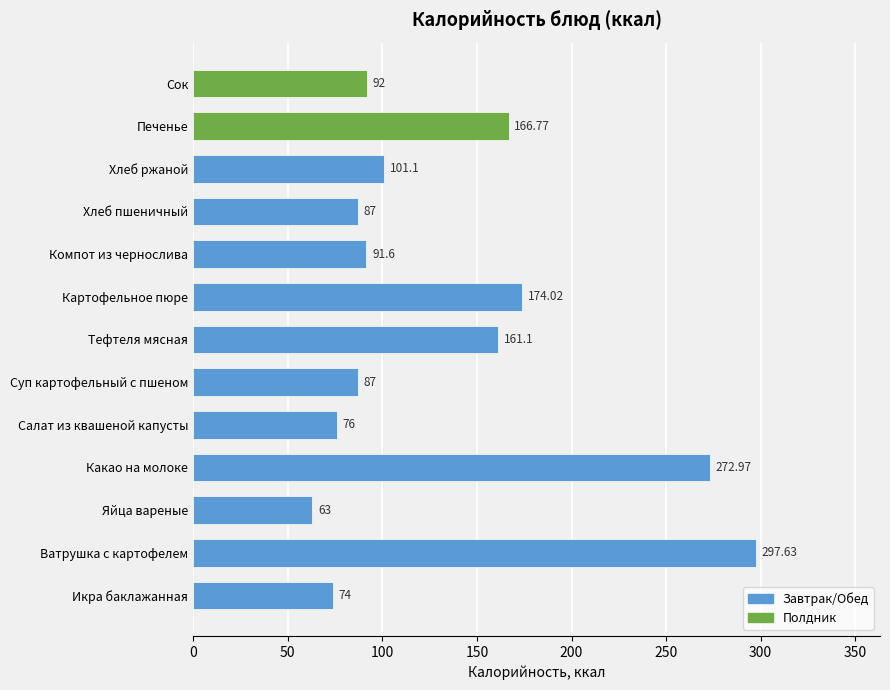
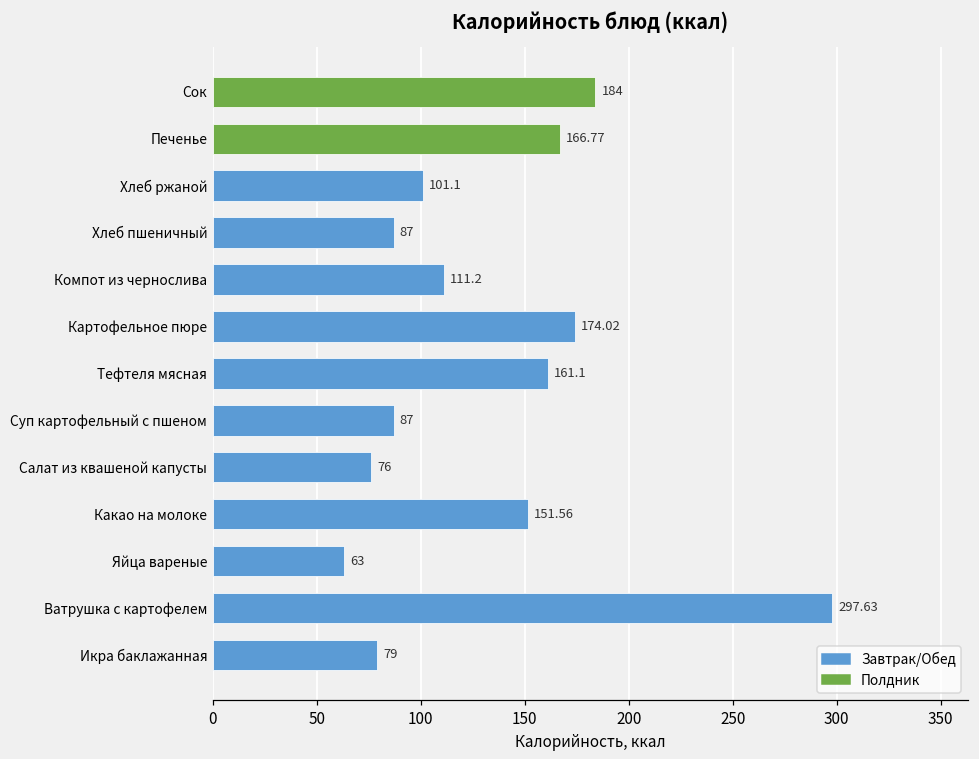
  {
-   "Сок": 92,
+   "Сок": 184,
    "Печенье": 166.77,
    "Хлеб ржаной": 101.1,
    "Хлеб пшеничный": 87,
-   "Компот из чернослива": 91.6,
+   "Компот из чернослива": 111.2,
    "Картофельное пюре": 174.02,
    "Тефтеля мясная": 161.1,
    "Суп картофельный с пшеном": 87,
    "Салат из квашеной капусты": 76,
-   "Какао на молоке": 272.97,
+   "Какао на молоке": 151.56,
    "Яйца вареные": 63,
    "Ватрушка с картофелем": 297.63,
-   "Икра баклажанная": 74
+   "Икра баклажанная": 79
  }
